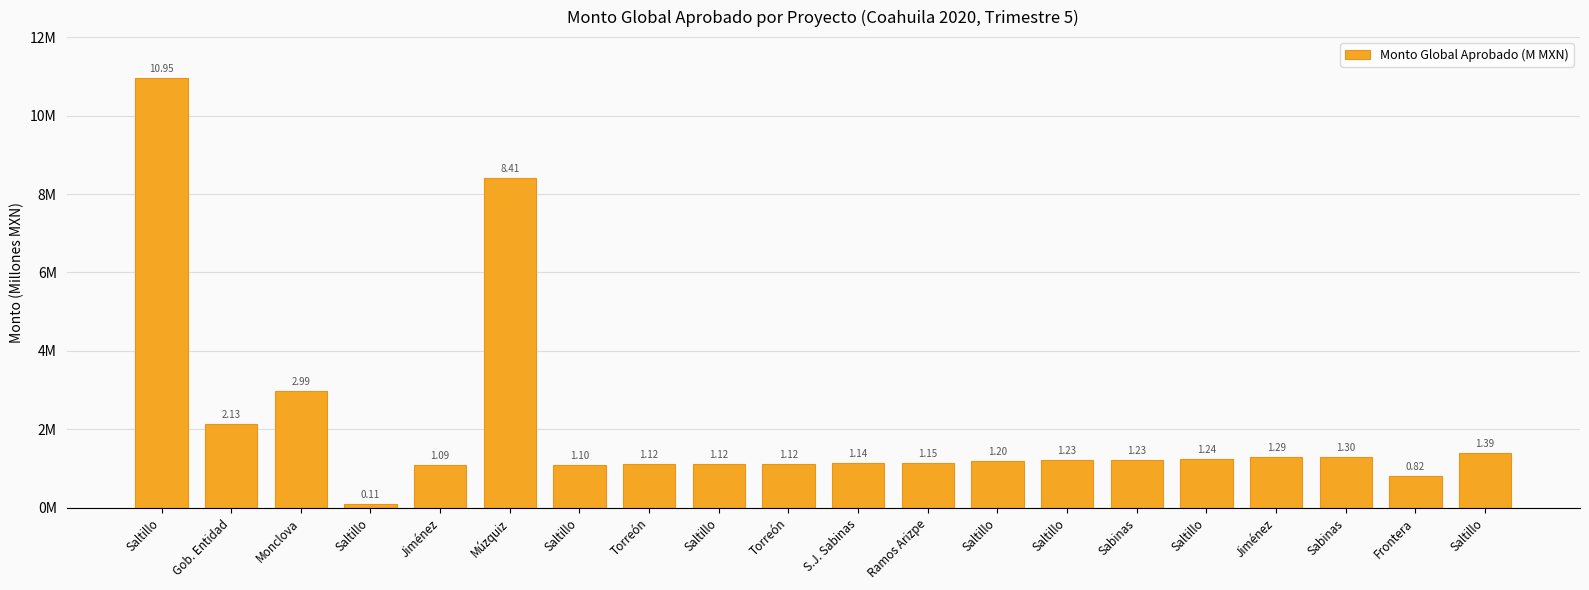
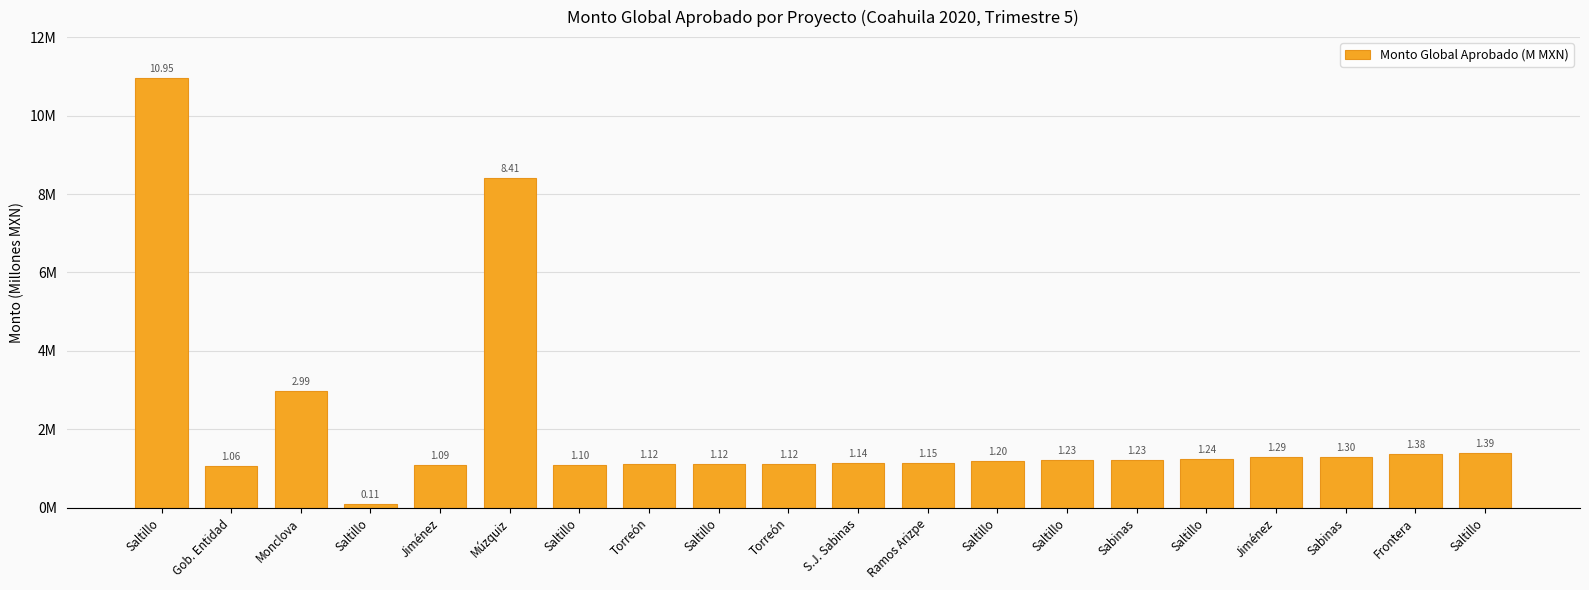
  {
-   "Gob. Entidad": 2.13,
+   "Gob. Entidad": 1.06,
    "Monclova": 2.99,
    "Múzquiz": 8.41,
    "S.J. Sabinas": 1.14,
    "Ramos Arizpe": 1.15,
-   "Frontera": 0.82
+   "Frontera": 1.38
  }
